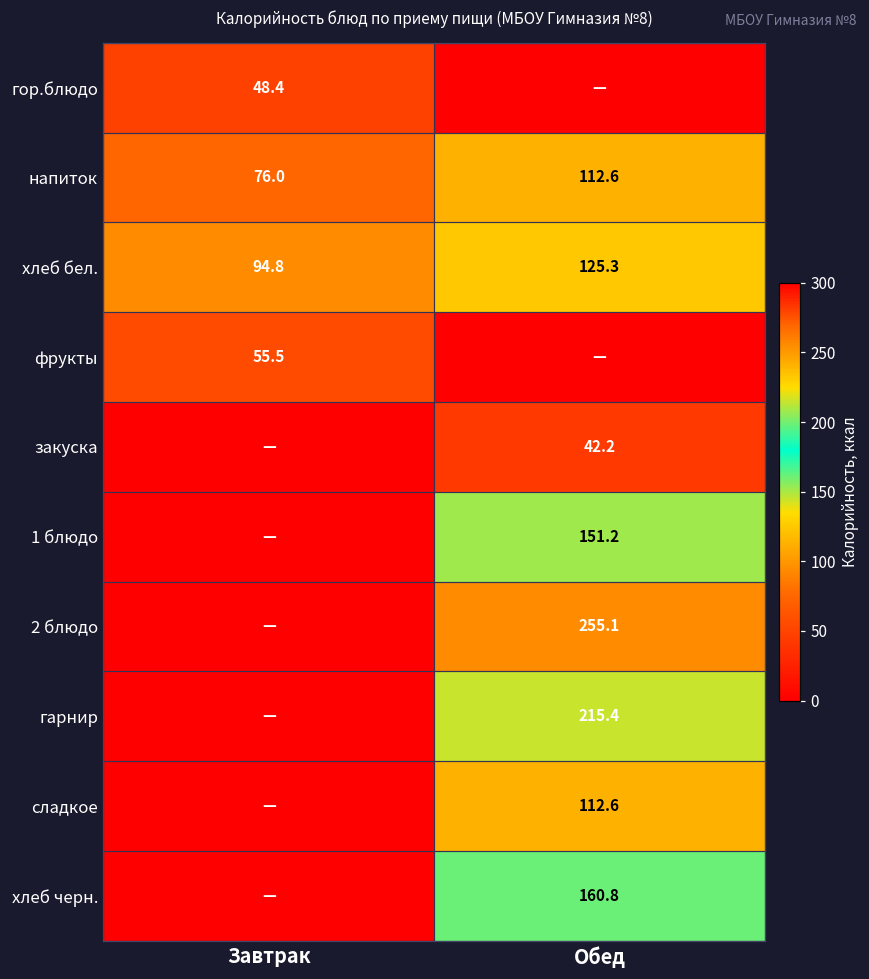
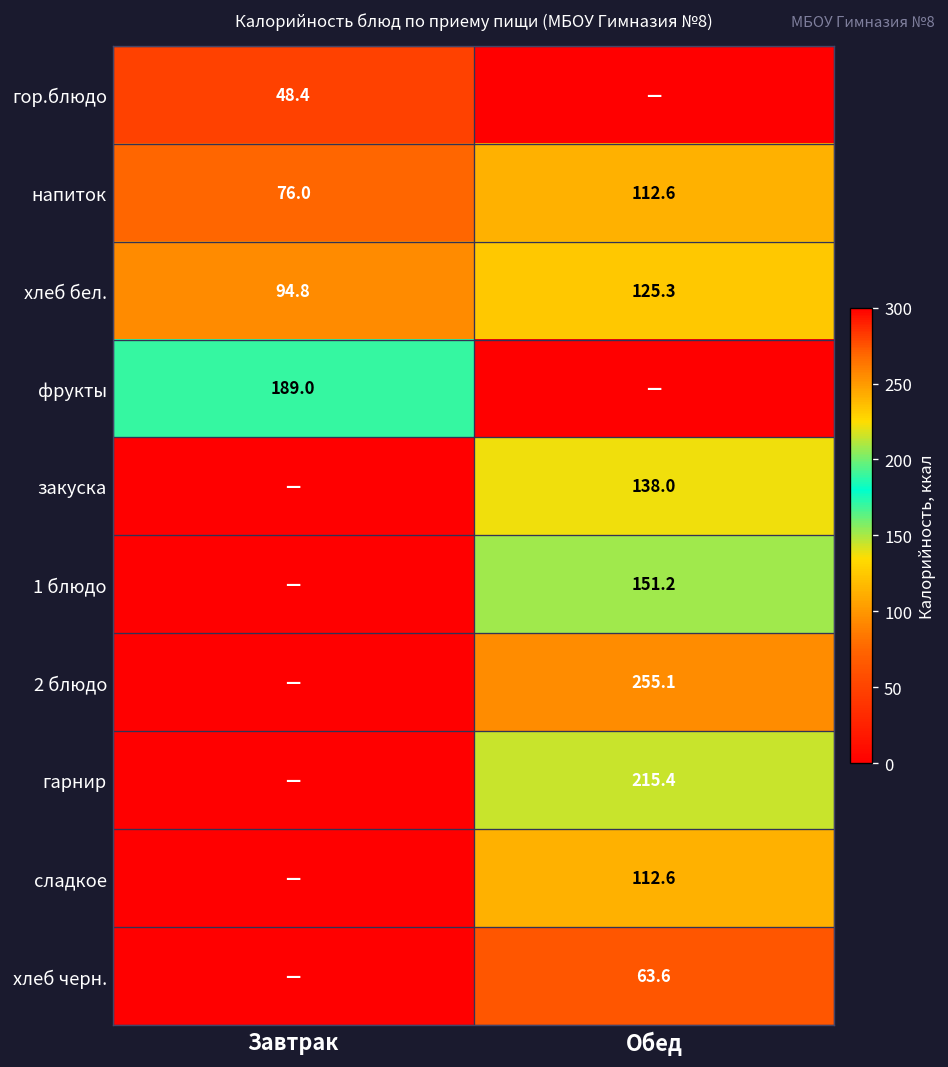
  {
    "гор.блюдо": {
      "Завтрак": 48.4
    },
    "напиток": {
      "Завтрак": 76.0,
      "Обед": 112.6
    },
    "хлеб бел.": {
      "Завтрак": 94.8,
      "Обед": 125.3
    },
    "фрукты": {
-     "Завтрак": 55.5
+     "Завтрак": 189.0
    },
    "закуска": {
-     "Обед": 42.2
+     "Обед": 138.0
    },
    "1 блюдо": {
      "Обед": 151.2
    },
    "2 блюдо": {
      "Обед": 255.1
    },
    "гарнир": {
      "Обед": 215.4
    },
    "сладкое": {
      "Обед": 112.6
    },
    "хлеб черн.": {
-     "Обед": 160.8
+     "Обед": 63.6
    }
  }
